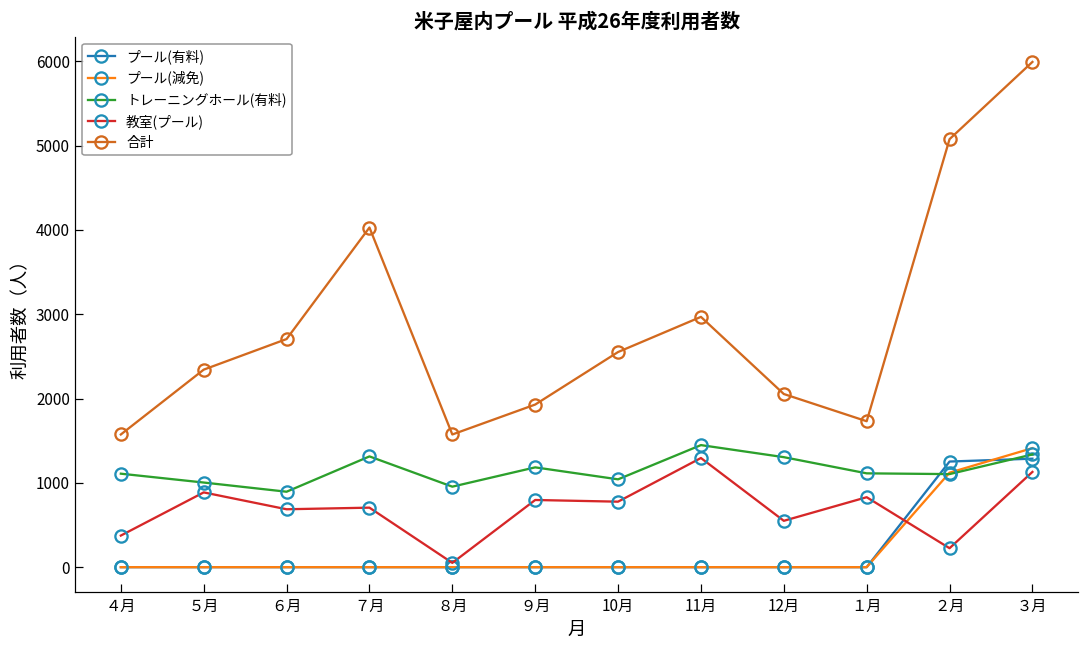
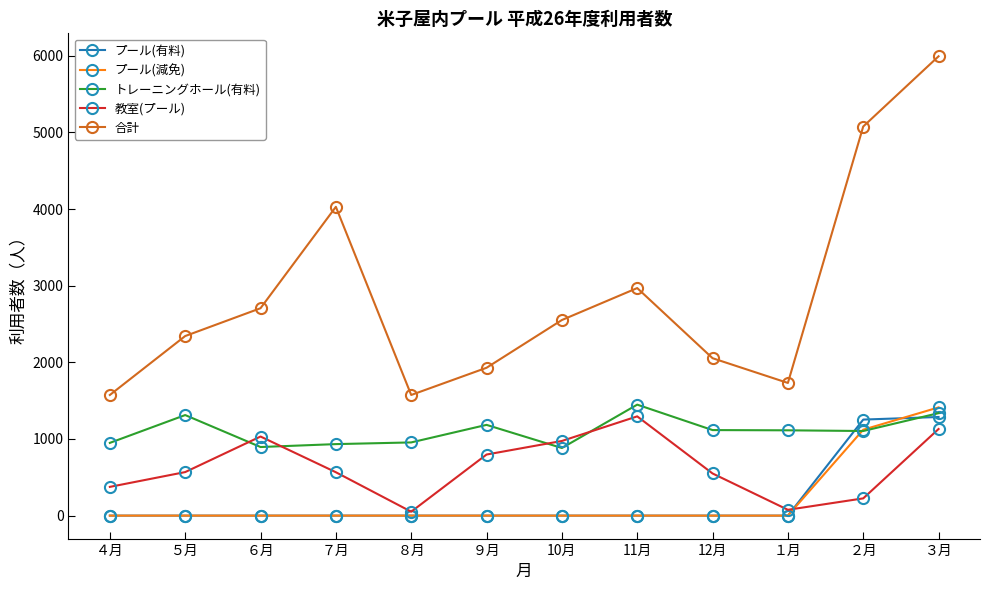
  {
    "プール(有料)": {
      "２月": 1300,
      "３月": 1300
    },
    "トレーニングホール(有料)": {
-     "４月": 1100,
-     "５月": 1000,
+     "４月": 900,
+     "５月": 1300,
      "６月": 900,
-     "７月": 1300,
+     "７月": 900,
      "８月": 1000,
      "９月": 1200,
-     "10月": 1000,
+     "10月": 900,
      "11月": 1400,
-     "12月": 1300,
+     "12月": 1100,
      "１月": 1100,
      "３月": 1300
    },
    "教室(プール)": {
      "４月": 400,
-     "５月": 900,
-     "６月": 700,
-     "７月": 700,
+     "５月": 600,
+     "６月": 1000,
+     "７月": 600,
      "８月": 100,
      "９月": 800,
-     "10月": 800,
+     "10月": 1000,
      "11月": 1300,
      "12月": 600,
-     "１月": 800,
+     "１月": 100,
      "２月": 200,
      "３月": 1100
    }
  }
